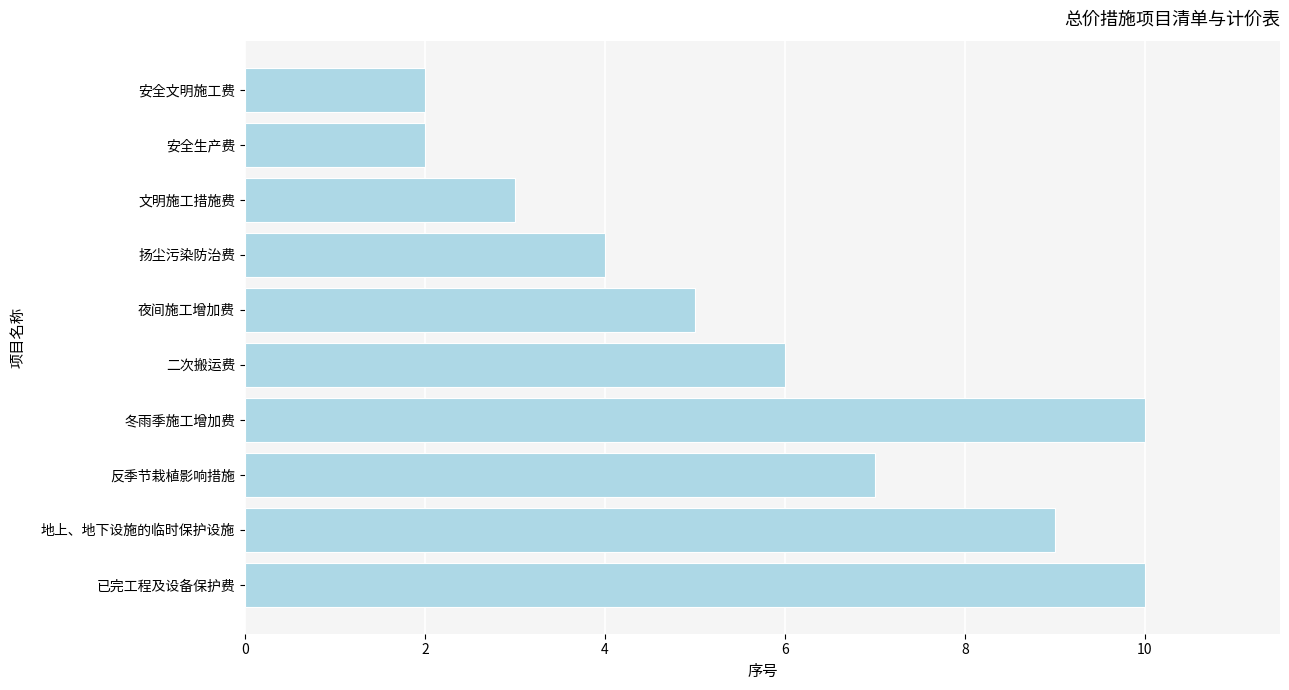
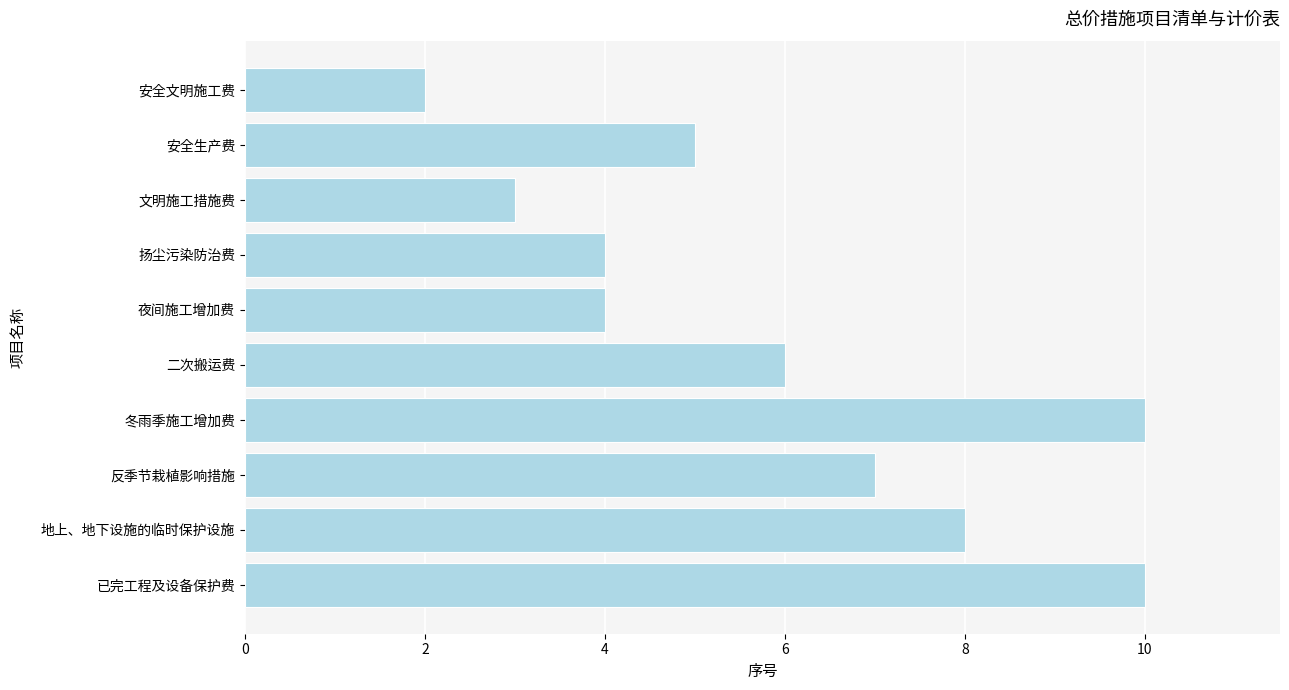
  {
    "安全文明施工费": 2,
-   "安全生产费": 2,
+   "安全生产费": 5,
    "文明施工措施费": 3,
    "扬尘污染防治费": 4,
-   "夜间施工增加费": 5,
+   "夜间施工增加费": 4,
    "二次搬运费": 6,
    "冬雨季施工增加费": 10,
    "反季节栽植影响措施": 7,
-   "地上、地下设施的临时保护设施": 9,
+   "地上、地下设施的临时保护设施": 8,
    "已完工程及设备保护费": 10
  }
